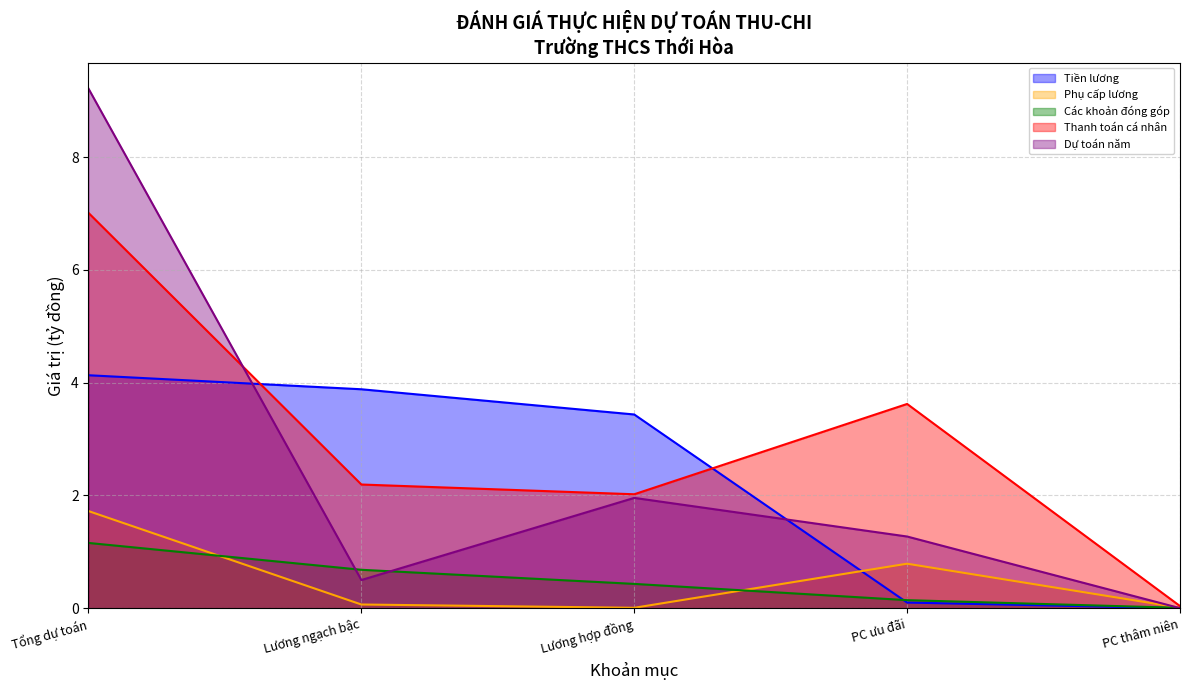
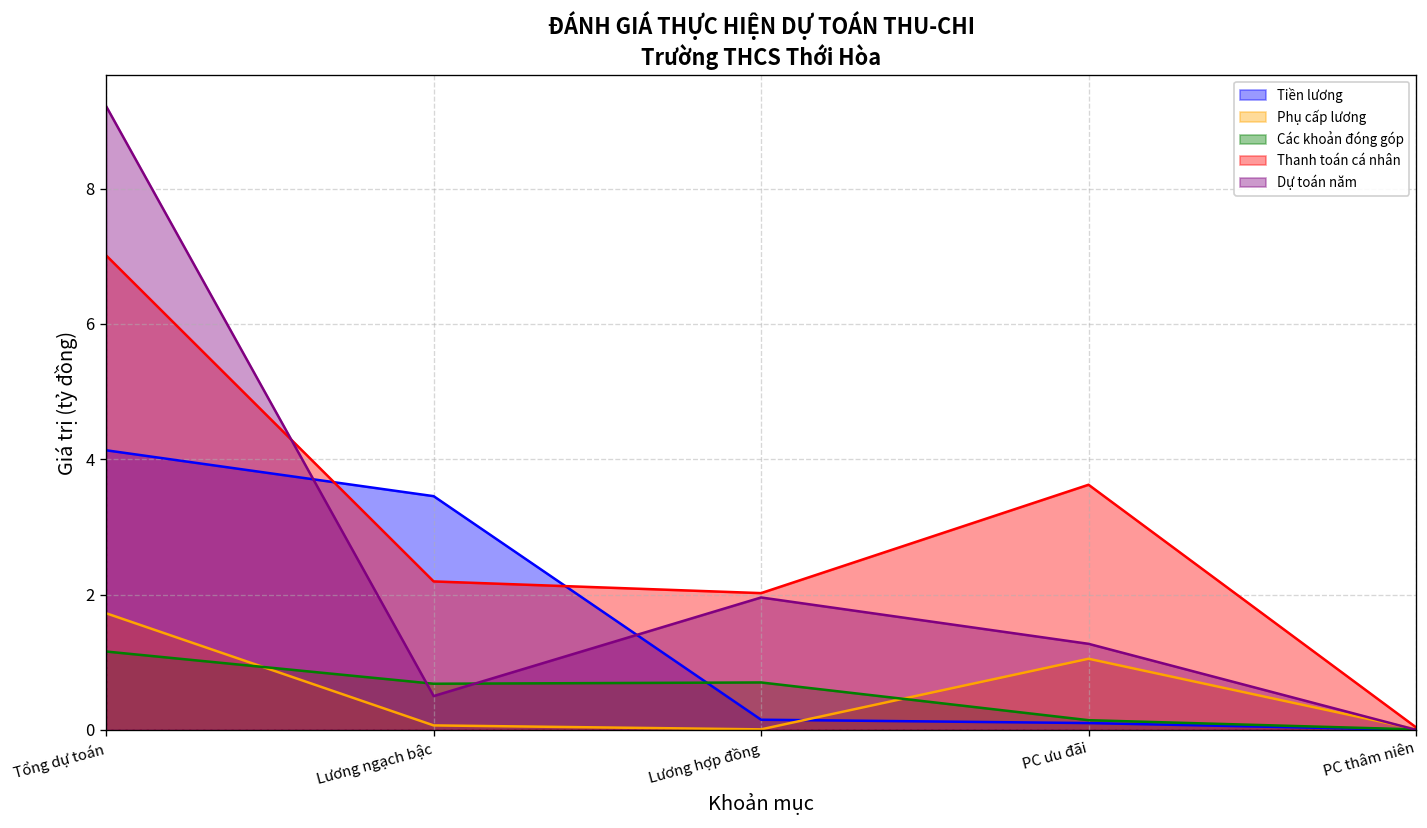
  {
    "Tiền lương": {
      "Tổng dự toán": 4.1,
-     "Lương ngạch bậc": 3.9,
-     "Lương hợp đồng": 3.4
+     "Lương ngạch bậc": 3.5,
+     "Lương hợp đồng": 0.1
    },
    "Phụ cấp lương": {
      "Tổng dự toán": 1.7,
      "Lương ngạch bậc": 0.1,
      "Lương hợp đồng": 0.0,
-     "PC ưu đãi": 0.8
+     "PC ưu đãi": 1.1
    },
    "Các khoản đóng góp": {
      "Tổng dự toán": 1.2,
      "Lương ngạch bậc": 0.7,
-     "Lương hợp đồng": 0.4
+     "Lương hợp đồng": 0.7
    },
    "Thanh toán cá nhân": {
      "Tổng dự toán": 7.0,
      "Lương ngạch bậc": 2.2,
      "Lương hợp đồng": 2.0,
      "PC ưu đãi": 3.6
    },
    "Dự toán năm": {
      "Tổng dự toán": 9.2,
      "Lương ngạch bậc": 0.5,
      "Lương hợp đồng": 2.0,
      "PC ưu đãi": 1.3
    }
  }
